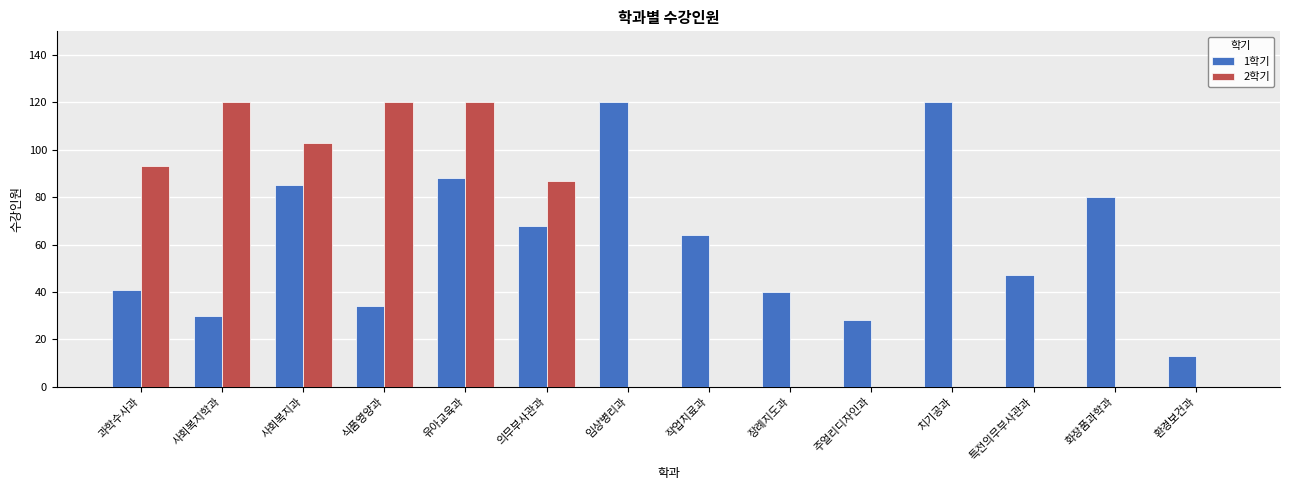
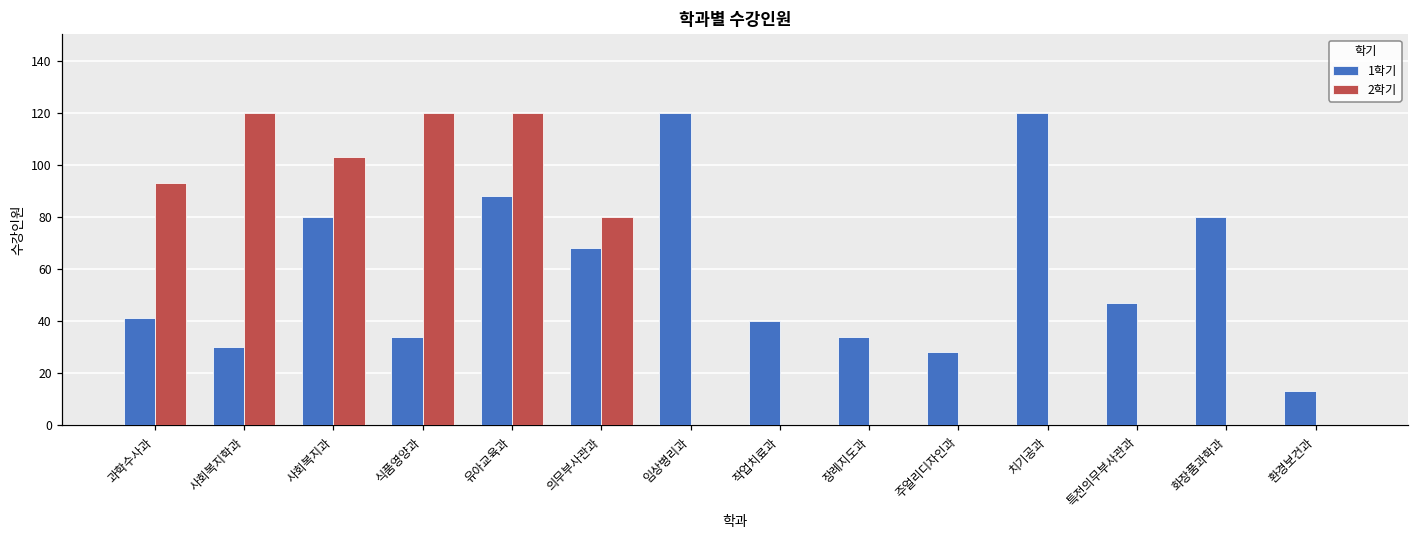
  {
    "1학기": {
      "과학수사과": 41,
      "사회복지학과": 30,
-     "사회복지과": 85,
+     "사회복지과": 80,
      "식품영양과": 34,
      "유아교육과": 88,
      "의무부사관과": 68,
      "임상병리과": 120,
-     "작업치료과": 64,
-     "장례지도과": 40,
+     "작업치료과": 40,
+     "장례지도과": 34,
      "주얼리디자인과": 28,
      "치기공과": 120,
      "특전의무부사관과": 47,
      "화장품과학과": 80,
      "환경보건과": 13
    },
    "2학기": {
      "과학수사과": 93,
      "사회복지학과": 120,
      "사회복지과": 103,
      "식품영양과": 120,
      "유아교육과": 120,
-     "의무부사관과": 87,
+     "의무부사관과": 80,
      "임상병리과": 0,
      "작업치료과": 0,
      "장례지도과": 0,
      "주얼리디자인과": 0,
      "치기공과": 0,
      "특전의무부사관과": 0,
      "화장품과학과": 0,
      "환경보건과": 0
    }
  }
